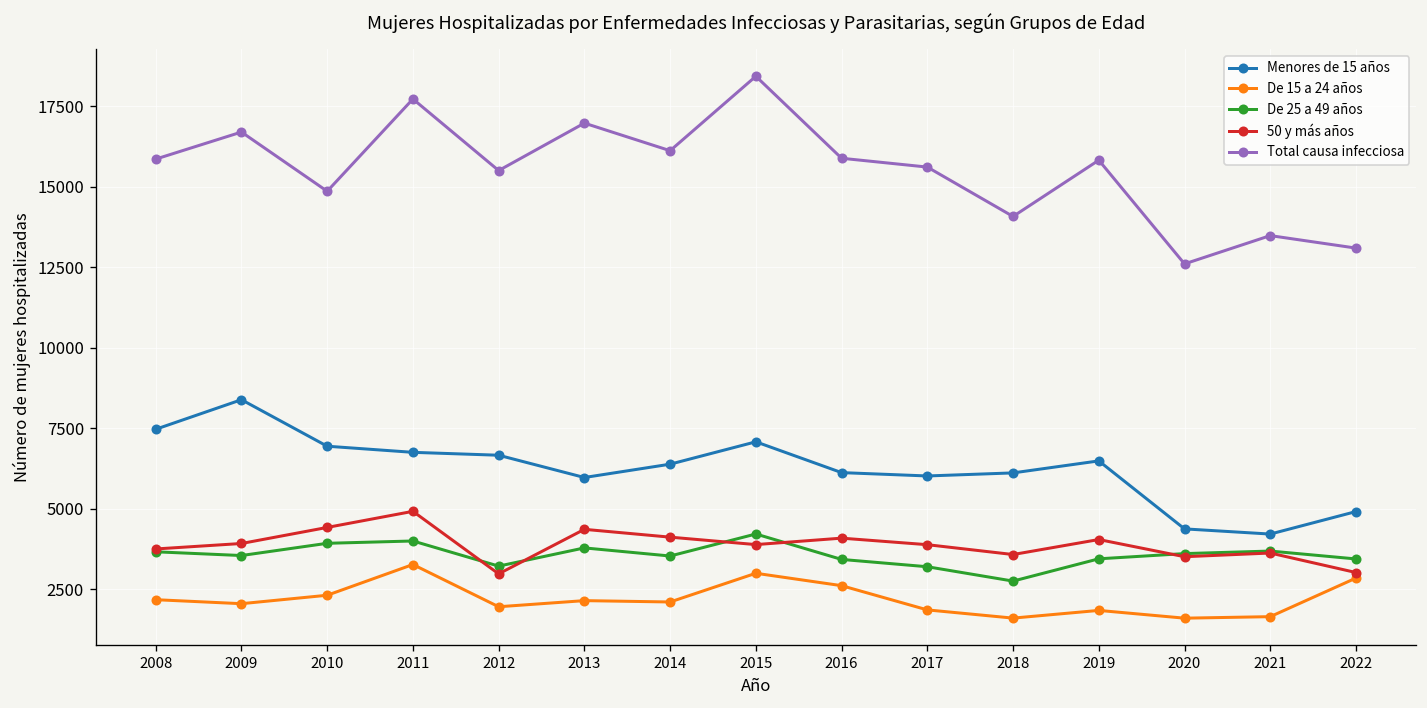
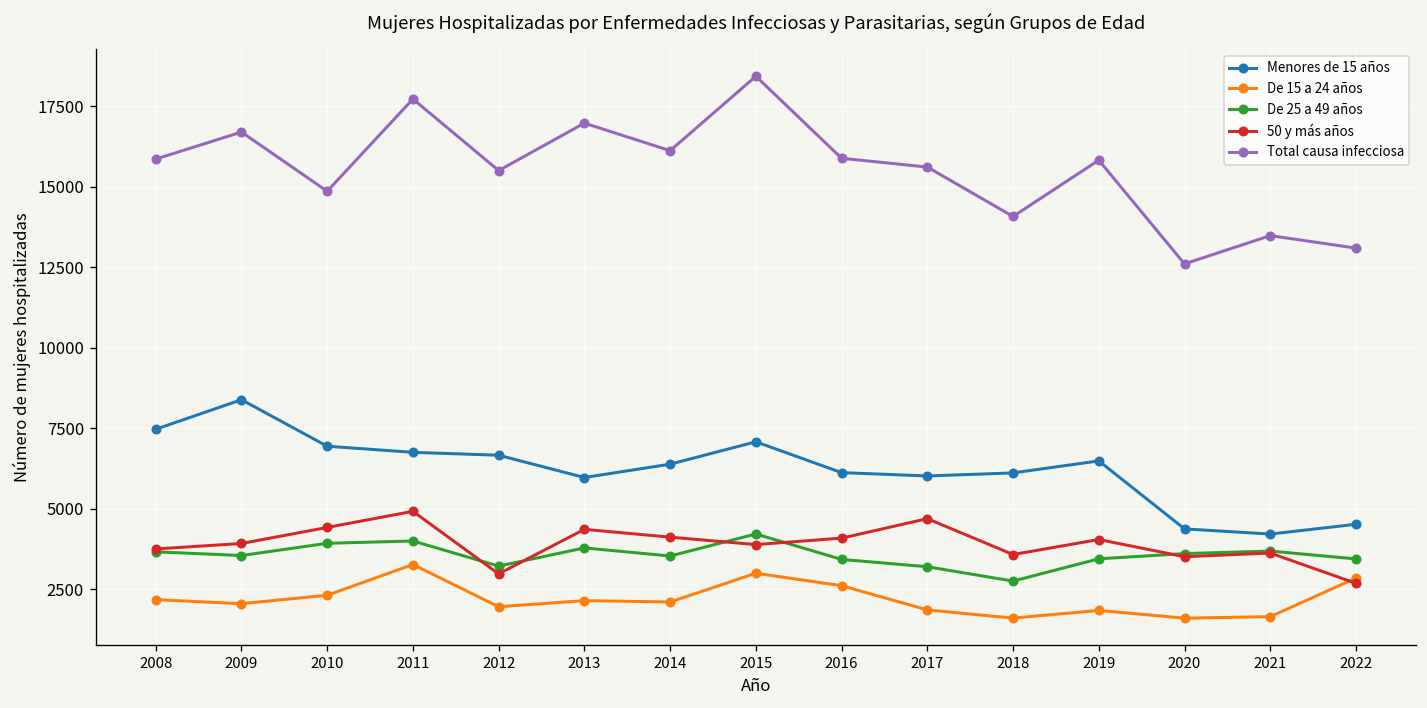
  {
    "Menores de 15 años": {
      "2008": 7500,
      "2009": 8400,
      "2010": 6900,
      "2011": 6700,
      "2012": 6700,
      "2013": 6000,
      "2014": 6400,
      "2015": 7100,
      "2016": 6100,
      "2017": 6000,
      "2018": 6100,
      "2019": 6500,
      "2020": 4400,
      "2021": 4200,
-     "2022": 4900
+     "2022": 4500
    },
    "De 15 a 24 años": {
      "2008": 2200,
      "2009": 2000,
      "2010": 2300,
      "2011": 3300,
      "2012": 2000,
      "2013": 2100,
      "2014": 2100,
      "2015": 3000,
      "2016": 2600,
      "2017": 1900,
      "2018": 1600,
      "2019": 1800,
      "2020": 1600,
      "2021": 1600,
      "2022": 2800
    },
    "De 25 a 49 años": {
      "2009": 3500,
      "2010": 3900,
      "2011": 4000,
      "2012": 3200,
      "2013": 3800,
      "2014": 3500,
      "2015": 4200,
      "2016": 3400,
      "2017": 3200,
      "2018": 2700,
      "2019": 3400,
      "2020": 3600,
      "2022": 3400
    },
    "50 y más años": {
      "2009": 3900,
      "2010": 4400,
      "2011": 4900,
      "2012": 3000,
      "2013": 4400,
      "2014": 4100,
      "2015": 3900,
      "2016": 4100,
-     "2017": 3900,
+     "2017": 4700,
      "2018": 3600,
      "2019": 4000,
      "2020": 3500,
-     "2022": 3000
+     "2022": 2700
    },
    "Total causa infecciosa": {
      "2008": 15900,
      "2009": 16700,
      "2010": 14900,
      "2011": 17700,
      "2012": 15500,
      "2013": 17000,
      "2014": 16100,
      "2015": 18400,
      "2016": 15900,
      "2017": 15600,
      "2018": 14100,
      "2019": 15800,
      "2020": 12600,
      "2021": 13500,
      "2022": 13100
    }
  }
